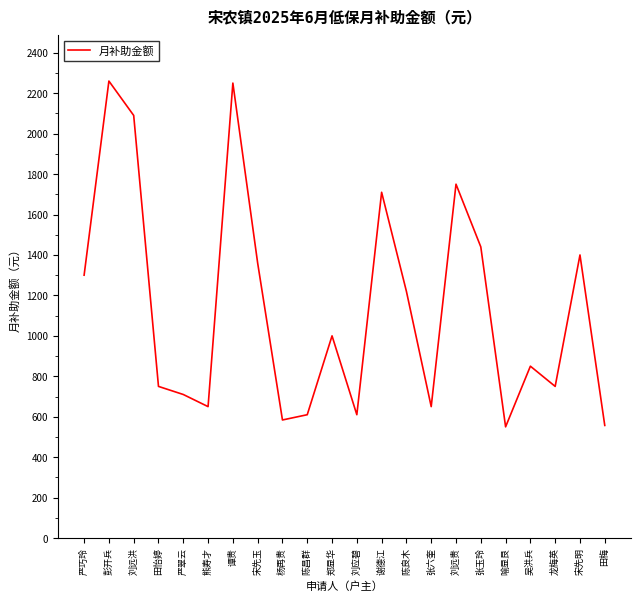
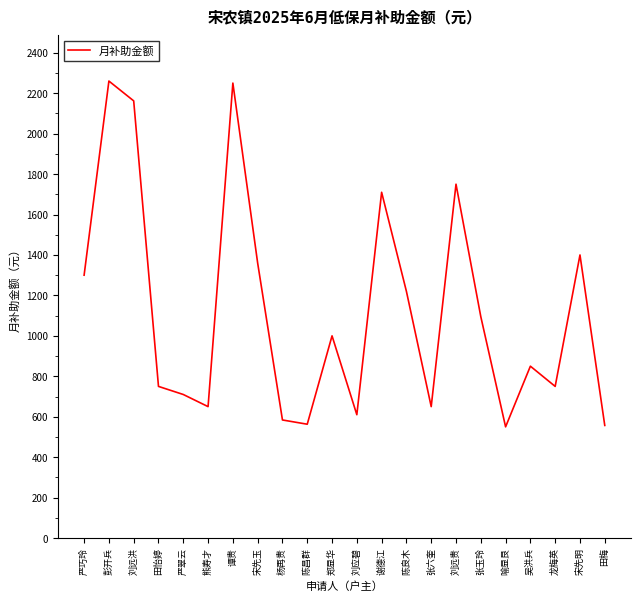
  {
    "严巧玲": 1300,
    "彭开兵": 2260,
-   "刘远洪": 2090,
+   "刘远洪": 2160,
    "田怡婷": 750,
    "严翠云": 710,
    "熊寿才": 650,
    "谭贵": 2250,
    "宋先玉": 1360,
    "杨再贵": 580,
-   "陈昌群": 610,
+   "陈昌群": 560,
    "郑显华": 1000,
    "刘应碧": 610,
    "谢德江": 1710,
    "陈良木": 1220,
    "张六奎": 650,
    "刘远贵": 1750,
-   "张玉玲": 1440,
+   "张玉玲": 1100,
    "喻显艮": 550,
    "吴洪兵": 850,
    "龙梅英": 750,
    "宋先明": 1400,
    "田梅": 560
  }
